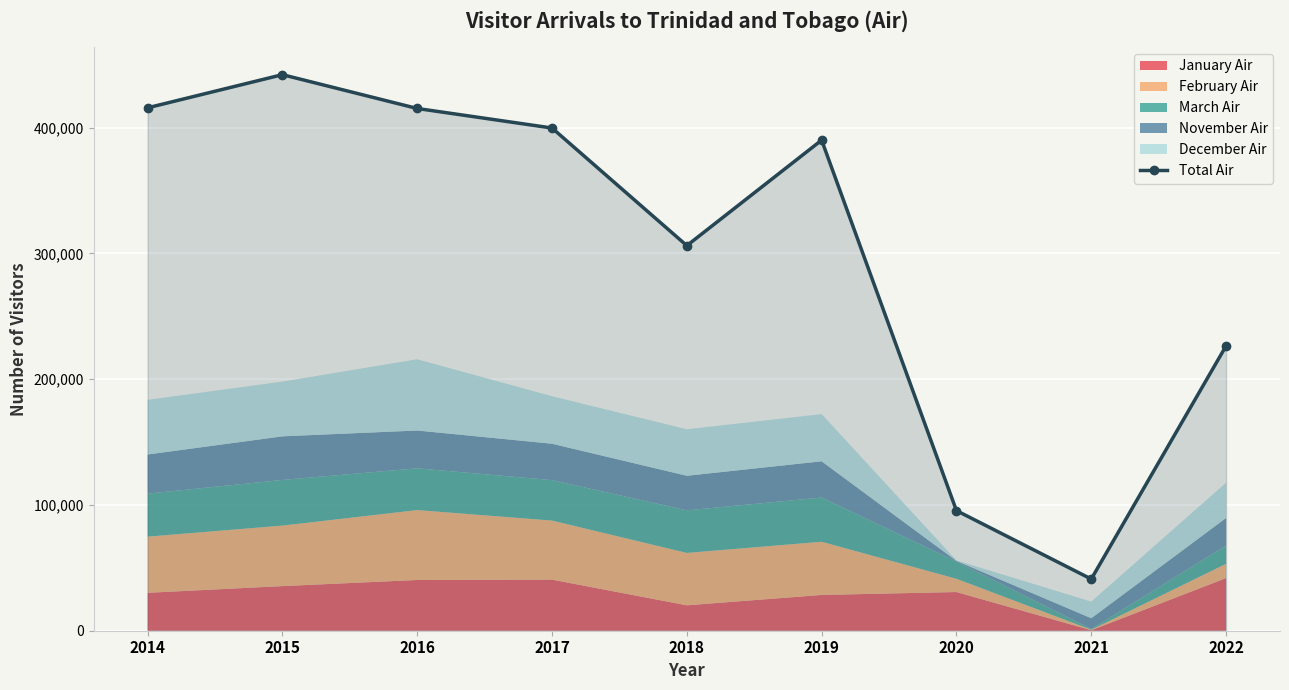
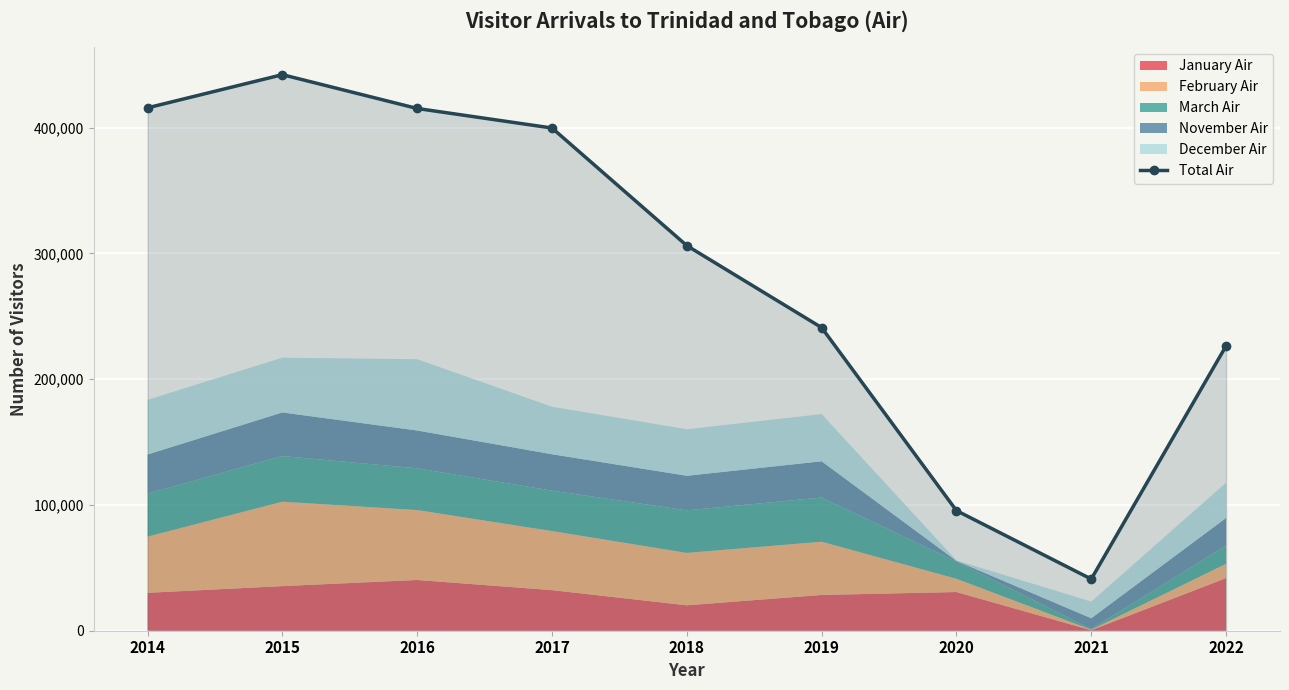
  {
    "Total Air": {
      "2014": "416,000",
      "2015": "442,000",
      "2016": "415,000",
      "2017": "400,000",
      "2018": "306,000",
-     "2019": "390,000",
+     "2019": "241,000",
      "2020": "95,000",
      "2021": "41,000",
      "2022": "226,000"
    },
    "January Air": {
      "2014": "30,000",
      "2015": "35,000",
      "2016": "40,000",
-     "2017": "41,000",
+     "2017": "32,000",
      "2018": "20,000",
      "2019": "28,000",
      "2020": "31,000",
      "2022": "42,000"
    },
    "February Air": {
      "2014": "45,000",
-     "2015": "48,000",
+     "2015": "67,000",
      "2016": "56,000",
      "2017": "47,000",
      "2018": "42,000",
      "2019": "42,000",
      "2020": "11,000",
      "2022": "11,000"
    },
    "December Air": {
      "2014": "43,000",
      "2015": "44,000",
      "2016": "57,000",
      "2017": "38,000",
      "2018": "37,000",
      "2019": "38,000",
      "2021": "13,000",
      "2022": "28,000"
    }
  }
